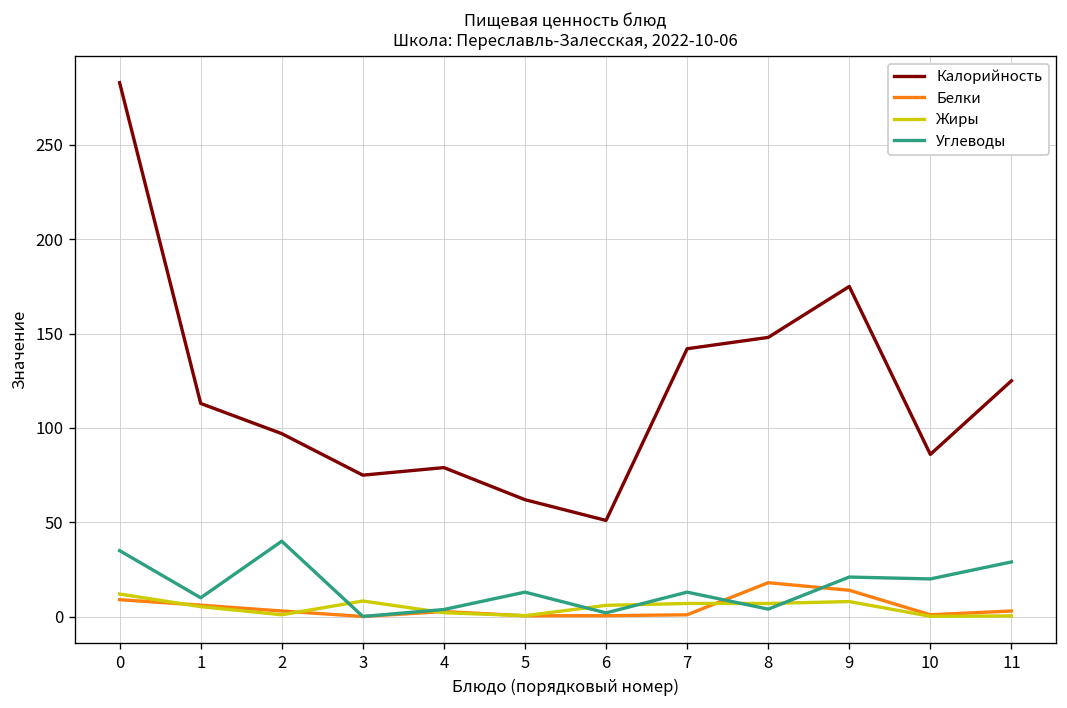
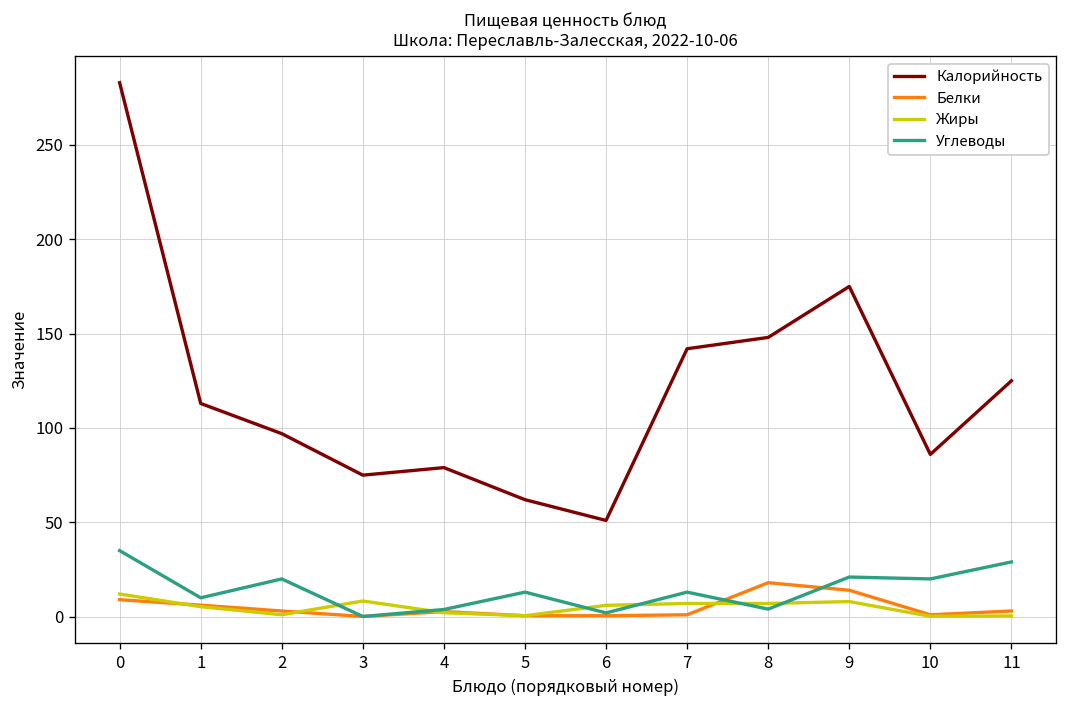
  {
    "Калорийность": {
      "0": 283,
      "1": 113,
      "2": 97,
      "3": 75,
      "4": 79,
      "5": 62,
      "6": 51,
      "7": 142,
      "8": 148,
      "9": 175,
      "10": 86,
      "11": 125
    },
    "Белки": {
      "0": 9,
      "2": 3,
      "7": 1,
      "8": 18,
      "9": 14,
      "11": 3
    },
    "Жиры": {
      "0": 12,
      "2": 1,
      "3": 8,
      "6": 6,
      "7": 7,
      "8": 7,
      "9": 8,
      "11": 0
    },
    "Углеводы": {
      "0": 35,
      "1": 10,
-     "2": 40,
+     "2": 20,
      "5": 13,
      "7": 13,
      "8": 4,
      "9": 21,
      "10": 20,
      "11": 29
    }
  }
